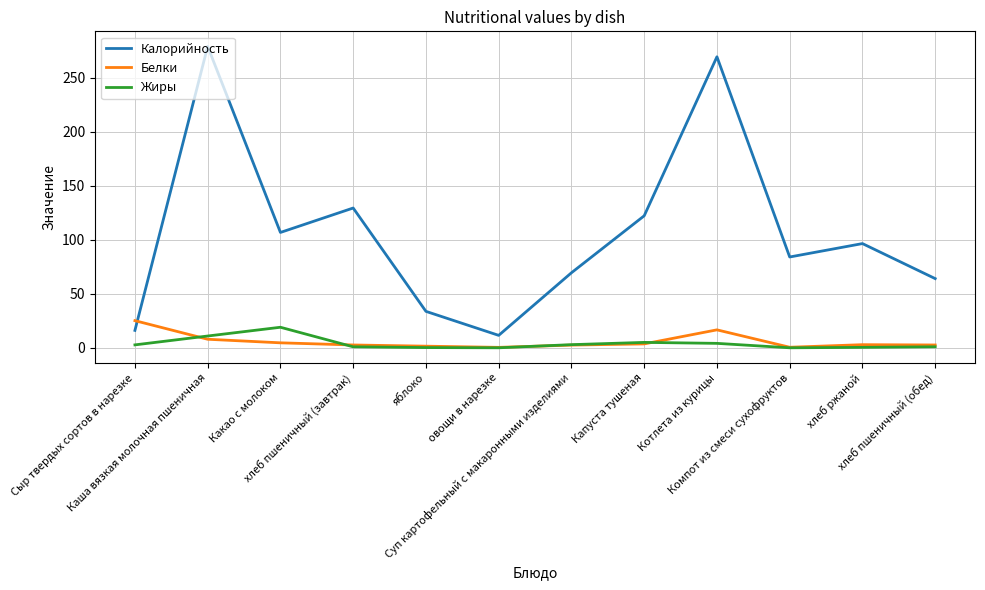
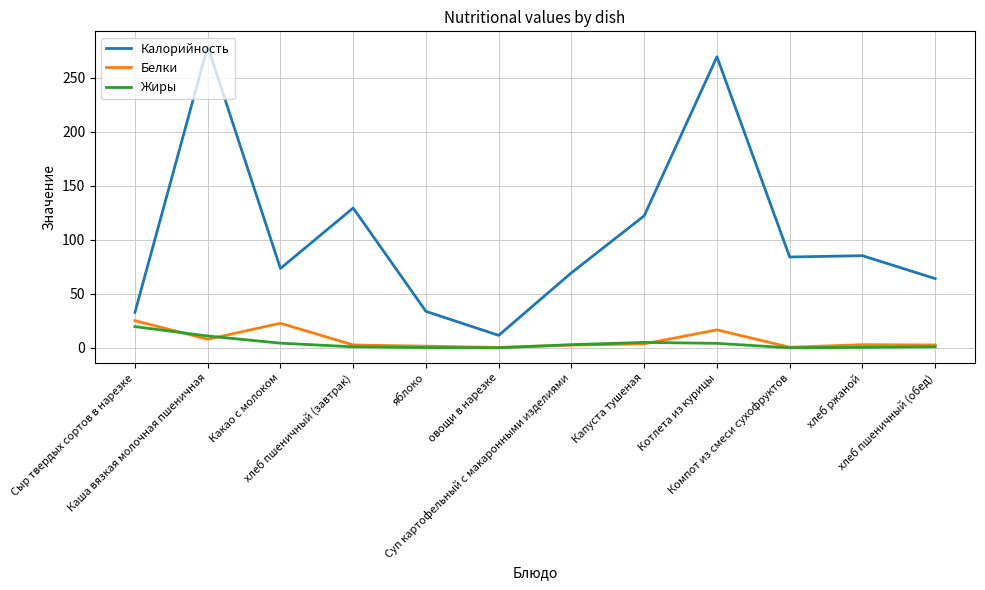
  {
    "Калорийность": {
-     "Сыр твердых сортов в нарезке": 16,
-     "Какао с молоком": 107,
+     "Сыр твердых сортов в нарезке": 33,
+     "Какао с молоком": 73,
      "хлеб пшеничный (завтрак)": 129,
      "яблоко": 34,
      "овощи в нарезке": 12,
      "Суп картофельный с макаронными изделиями": 69,
      "Капуста тушеная": 122,
      "Котлета из курицы": 269,
      "Компот из смеси сухофруктов": 84,
-     "хлеб ржаной": 96,
+     "хлеб ржаной": 85,
      "хлеб пшеничный (обед)": 64
    },
    "Белки": {
      "Сыр твердых сортов в нарезке": 25,
      "Каша вязкая молочная пшеничная": 8,
-     "Какао с молоком": 5,
+     "Какао с молоком": 23,
      "Котлета из курицы": 17,
      "хлеб ржаной": 3
    },
    "Жиры": {
-     "Сыр твердых сортов в нарезке": 3,
+     "Сыр твердых сортов в нарезке": 20,
      "Каша вязкая молочная пшеничная": 11,
-     "Какао с молоком": 19,
+     "Какао с молоком": 4,
      "Котлета из курицы": 4,
      "хлеб ржаной": 0
    }
  }
